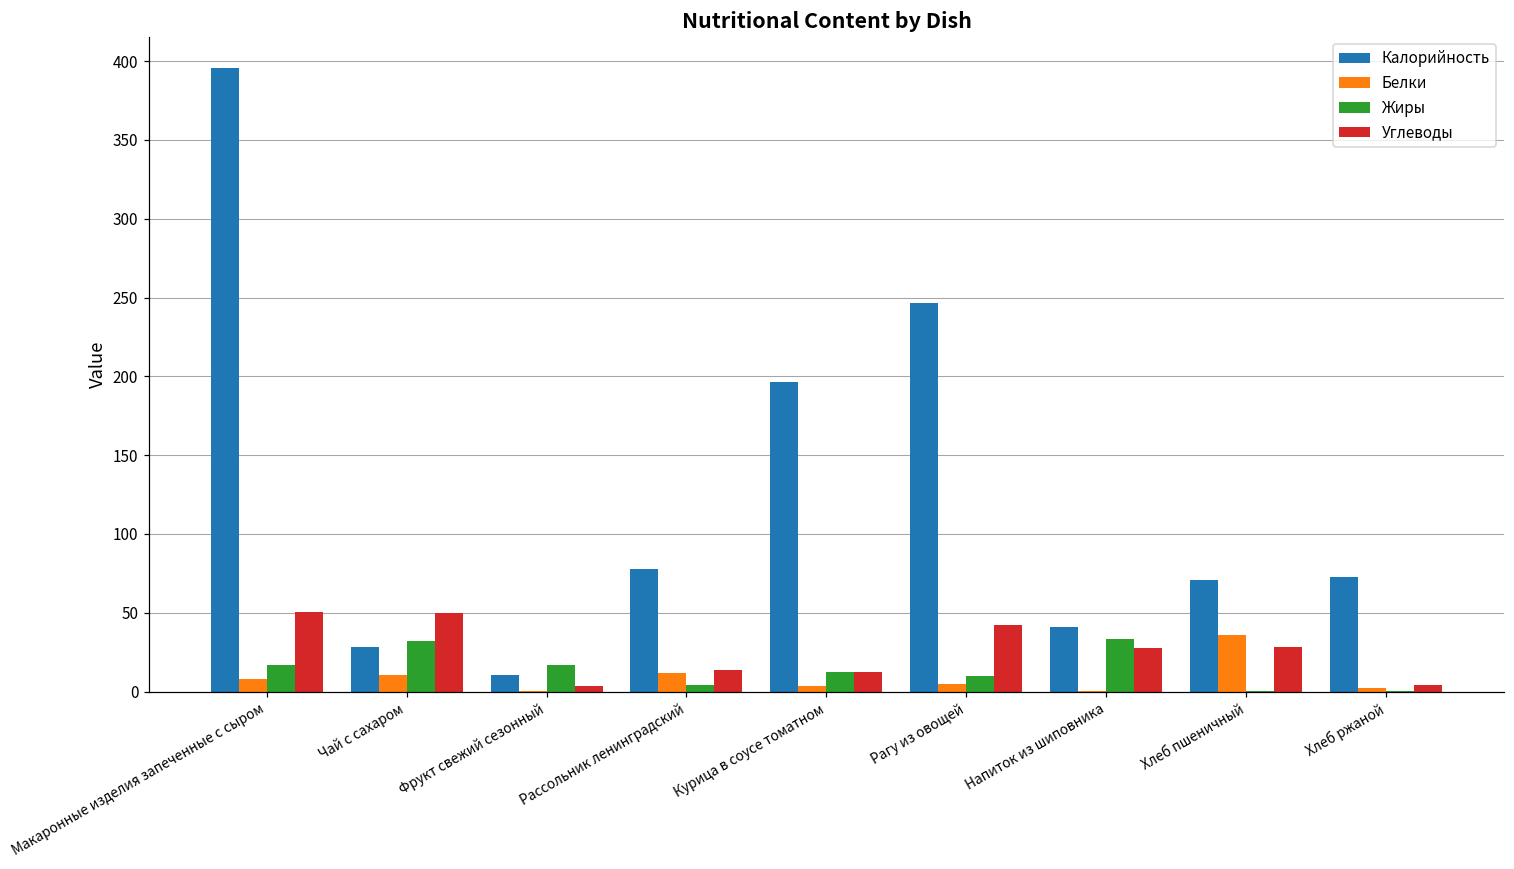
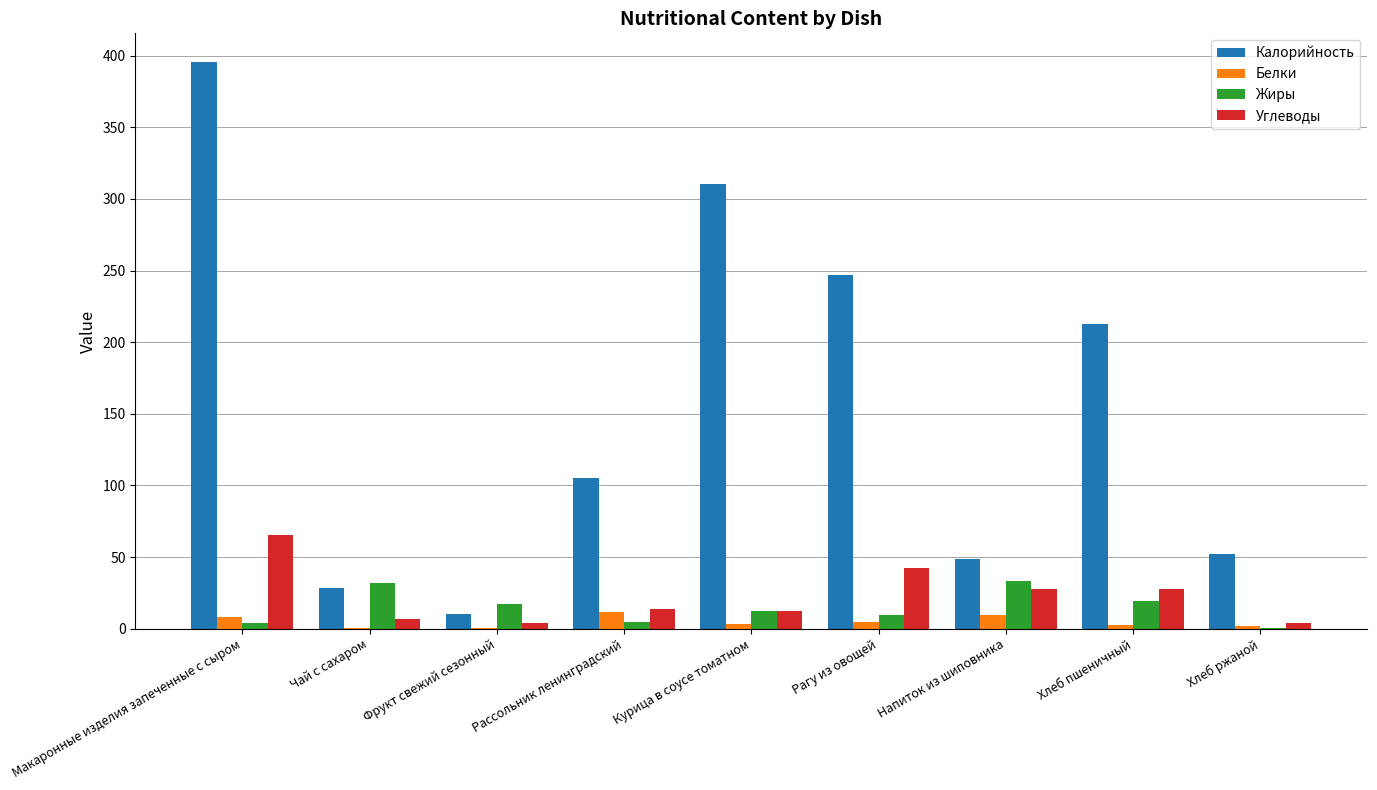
  {
    "Калорийность": {
      "Макаронные изделия запеченные с сыром": 396,
      "Чай с сахаром": 28,
      "Фрукт свежий сезонный": 10,
-     "Рассольник ленинградский": 78,
-     "Курица в соусе томатном": 197,
+     "Рассольник ленинградский": 105,
+     "Курица в соусе томатном": 311,
      "Рагу из овощей": 247,
-     "Напиток из шиповника": 41,
-     "Хлеб пшеничный": 71,
-     "Хлеб ржаной": 73
+     "Напиток из шиповника": 48,
+     "Хлеб пшеничный": 213,
+     "Хлеб ржаной": 52
    },
    "Белки": {
      "Макаронные изделия запеченные с сыром": 8,
-     "Чай с сахаром": 10,
+     "Чай с сахаром": 0,
      "Рассольник ленинградский": 11,
      "Курица в соусе томатном": 4,
      "Рагу из овощей": 4,
-     "Напиток из шиповника": 0,
-     "Хлеб пшеничный": 36,
+     "Напиток из шиповника": 10,
+     "Хлеб пшеничный": 2,
      "Хлеб ржаной": 2
    },
    "Жиры": {
-     "Макаронные изделия запеченные с сыром": 17,
+     "Макаронные изделия запеченные с сыром": 4,
      "Чай с сахаром": 32,
      "Фрукт свежий сезонный": 17,
      "Рассольник ленинградский": 4,
      "Курица в соусе томатном": 13,
      "Рагу из овощей": 10,
      "Напиток из шиповника": 34,
-     "Хлеб пшеничный": 0
+     "Хлеб пшеничный": 20
    },
    "Углеводы": {
-     "Макаронные изделия запеченные с сыром": 51,
-     "Чай с сахаром": 50,
+     "Макаронные изделия запеченные с сыром": 65,
+     "Чай с сахаром": 7,
      "Фрукт свежий сезонный": 4,
      "Рассольник ленинградский": 14,
      "Курица в соусе томатном": 12,
      "Рагу из овощей": 42,
      "Напиток из шиповника": 28,
      "Хлеб пшеничный": 28,
      "Хлеб ржаной": 4
    }
  }
